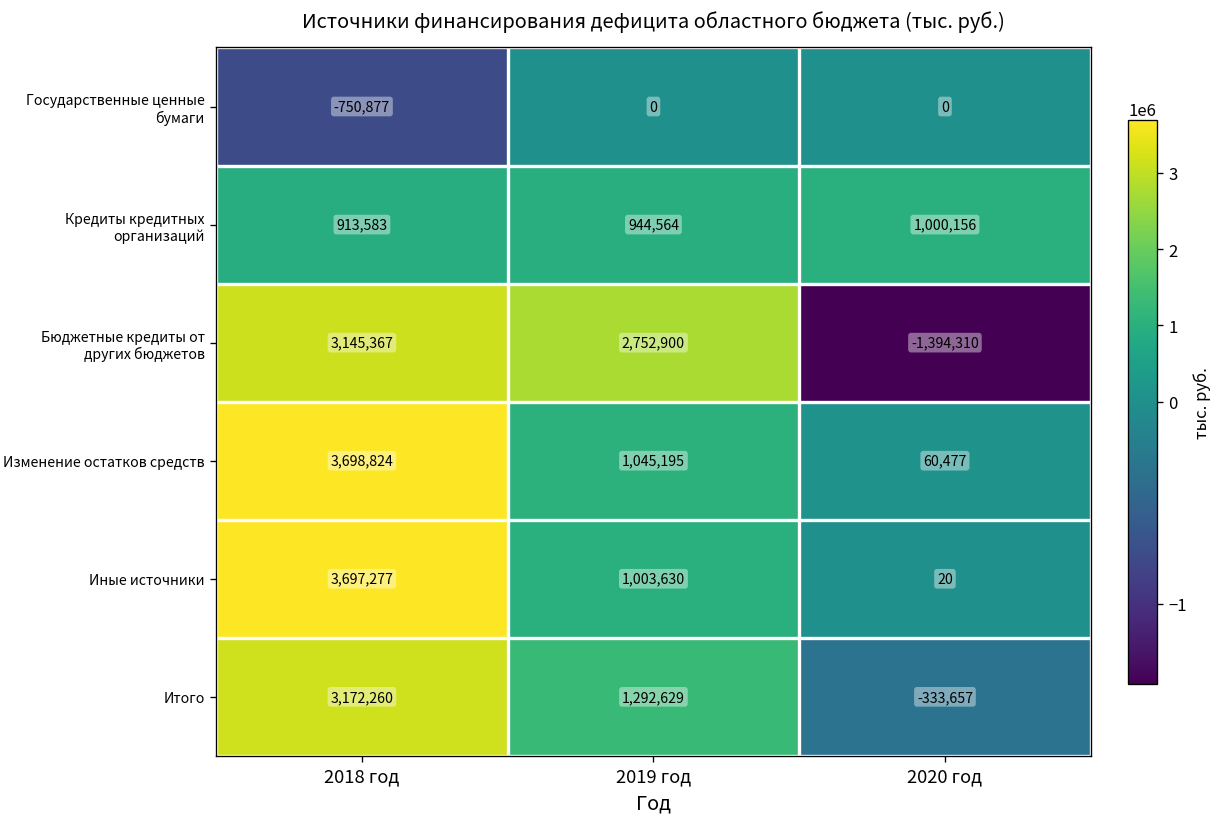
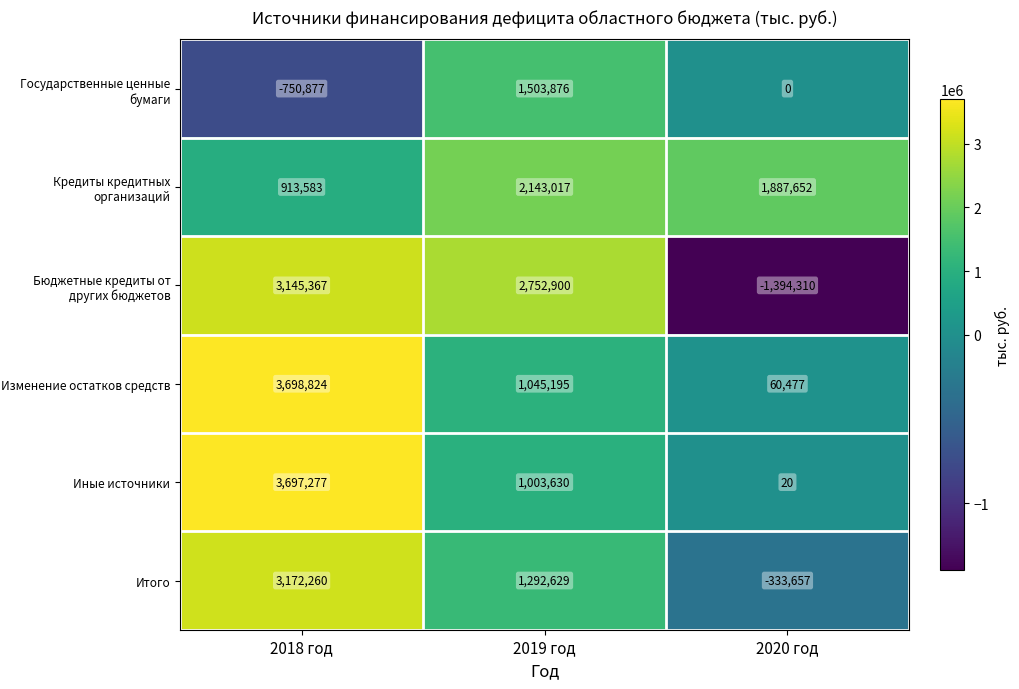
  {
    "Государственные ценные бумаги": {
-     "2019 год": "0"
+     "2019 год": "1,503,876"
    },
    "Кредиты кредитных организаций": {
-     "2019 год": "944,564",
-     "2020 год": "1,000,156"
+     "2019 год": "2,143,017",
+     "2020 год": "1,887,652"
    }
  }
